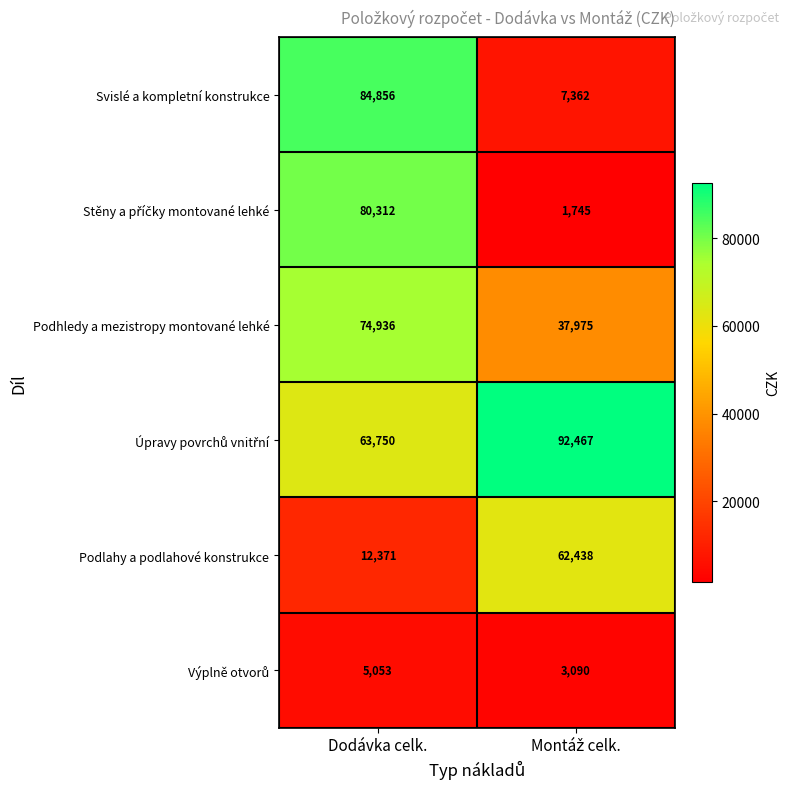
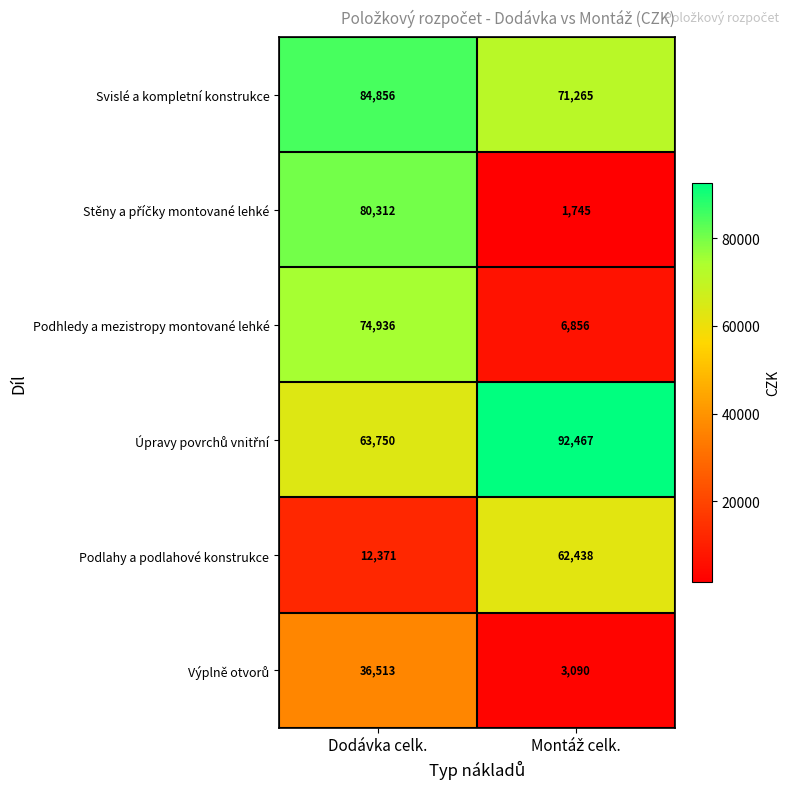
  {
    "Svislé a kompletní konstrukce": {
      "Dodávka celk.": "84,856",
-     "Montáž celk.": "7,362"
+     "Montáž celk.": "71,265"
    },
    "Stěny a příčky montované lehké": {
      "Dodávka celk.": "80,312",
      "Montáž celk.": "1,745"
    },
    "Podhledy a mezistropy montované lehké": {
      "Dodávka celk.": "74,936",
-     "Montáž celk.": "37,975"
+     "Montáž celk.": "6,856"
    },
    "Úpravy povrchů vnitřní": {
      "Dodávka celk.": "63,750",
      "Montáž celk.": "92,467"
    },
    "Podlahy a podlahové konstrukce": {
      "Dodávka celk.": "12,371",
      "Montáž celk.": "62,438"
    },
    "Výplně otvorů": {
-     "Dodávka celk.": "5,053",
+     "Dodávka celk.": "36,513",
      "Montáž celk.": "3,090"
    }
  }
